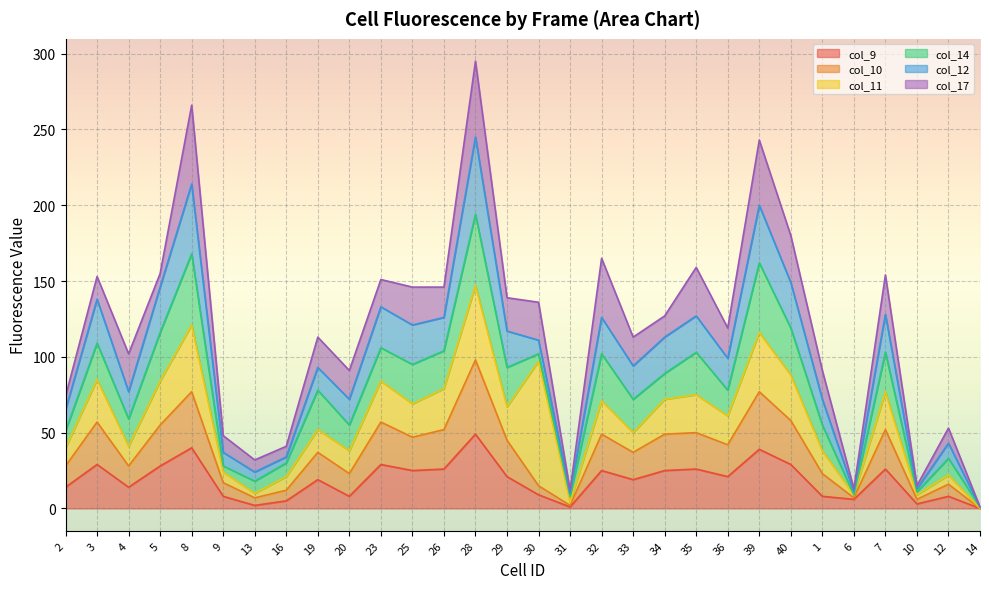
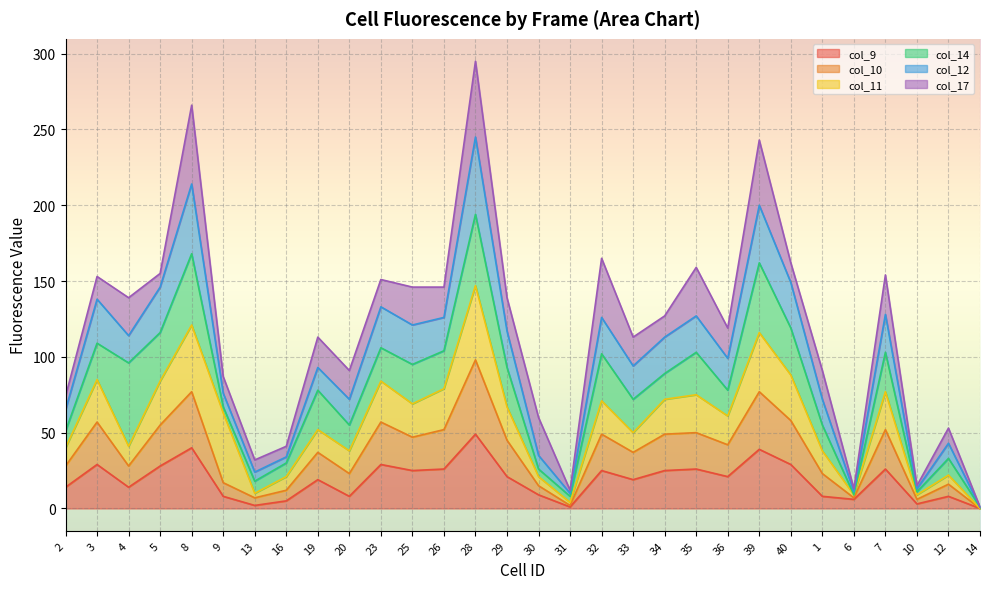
  {
    "col_11": {
      "2": 12,
      "3": 28,
      "4": 13,
      "5": 29,
      "8": 44,
-     "9": 7,
+     "9": 46,
      "13": 3,
      "16": 9,
      "19": 15,
      "20": 15,
      "23": 27,
      "25": 22,
      "26": 27,
      "28": 49,
      "29": 22,
-     "30": 82,
+     "30": 6,
      "31": 2,
      "32": 22,
      "33": 13,
      "34": 23,
      "35": 25,
      "36": 19,
      "39": 39,
      "40": 30,
      "1": 15,
      "7": 25,
      "10": 3,
      "12": 6
    },
    "col_14": {
      "2": 11,
      "3": 24,
-     "4": 18,
+     "4": 55,
      "5": 32,
      "8": 47,
      "9": 4,
      "13": 8,
      "16": 9,
      "19": 26,
      "20": 17,
      "23": 22,
      "25": 26,
      "26": 25,
      "28": 47,
      "29": 26,
      "30": 5,
      "31": 4,
      "32": 31,
      "33": 22,
      "34": 17,
      "35": 28,
      "36": 17,
      "39": 46,
      "40": 31,
      "1": 17,
      "7": 26,
      "10": 2,
      "12": 11
    },
    "col_12": {
      "2": 14,
      "3": 29,
      "4": 18,
      "5": 30,
      "8": 46,
      "9": 9,
      "13": 6,
      "16": 4,
      "19": 15,
      "20": 17,
      "23": 27,
      "25": 26,
      "26": 22,
      "28": 51,
      "29": 24,
      "30": 9,
      "31": 2,
      "32": 24,
      "33": 22,
      "34": 24,
      "35": 24,
      "36": 21,
      "39": 38,
      "40": 30,
      "1": 17,
      "6": 2,
      "7": 25,
      "10": 2,
      "12": 10
    },
    "col_17": {
      "2": 9,
      "3": 15,
      "4": 25,
      "5": 9,
      "8": 52,
      "9": 11,
      "13": 8,
      "16": 7,
      "19": 20,
      "20": 19,
      "23": 18,
      "25": 25,
      "26": 20,
      "28": 50,
      "29": 22,
      "30": 25,
      "31": 2,
      "32": 39,
      "33": 19,
      "34": 14,
      "35": 32,
      "36": 20,
      "39": 43,
-     "40": 31,
+     "40": 13,
      "1": 19,
      "6": 2,
      "7": 26,
      "10": 2,
      "12": 10
    }
  }
